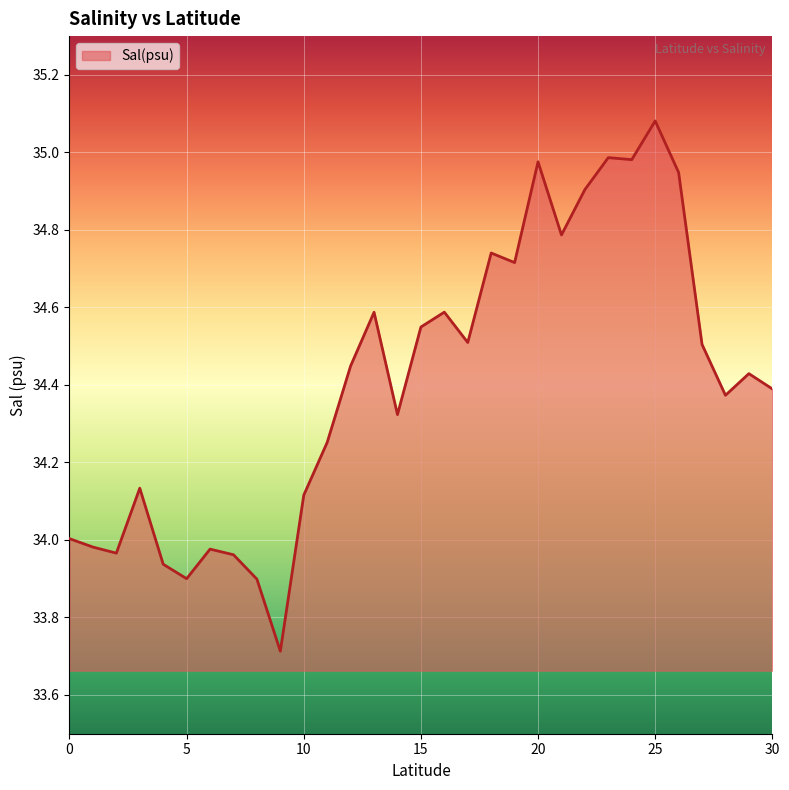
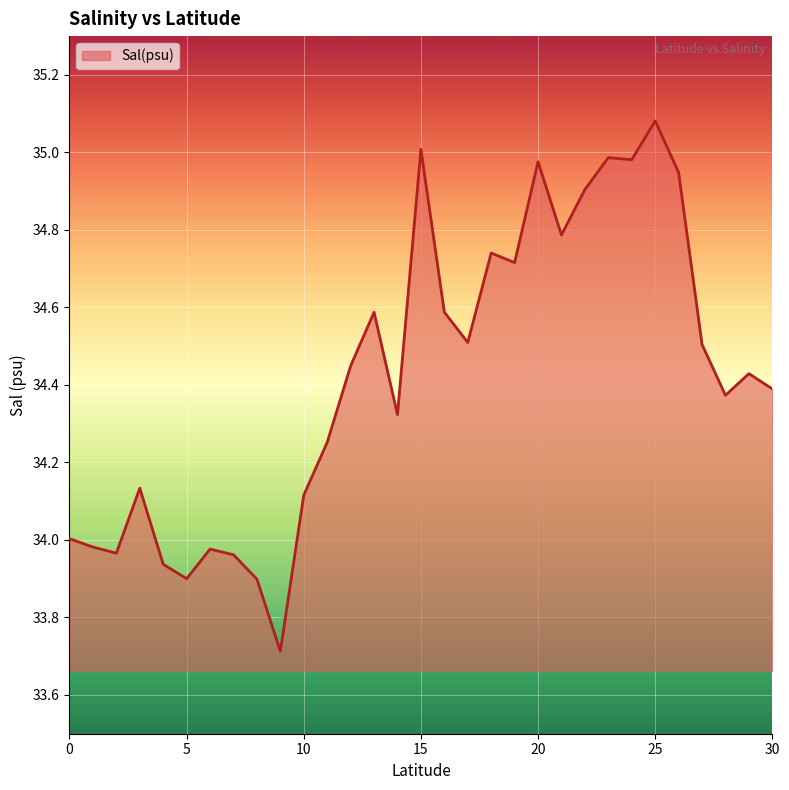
  {
    "0": 34.00,
    "5": 33.90,
    "10": 34.12,
-   "15": 34.55,
+   "15": 35.01,
    "20": 34.98,
    "25": 35.08,
    "30": 34.39
  }
